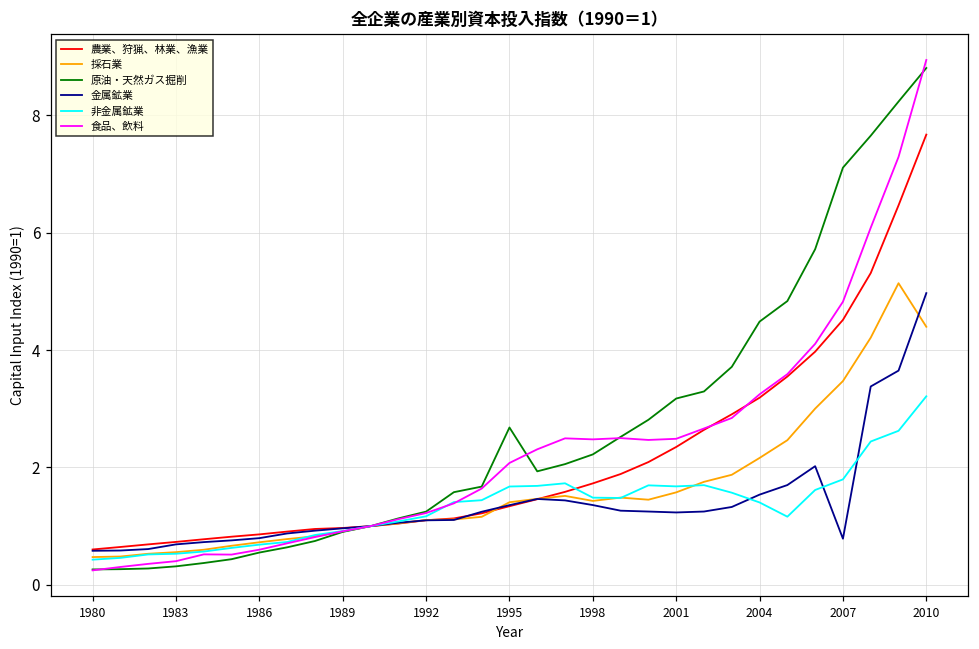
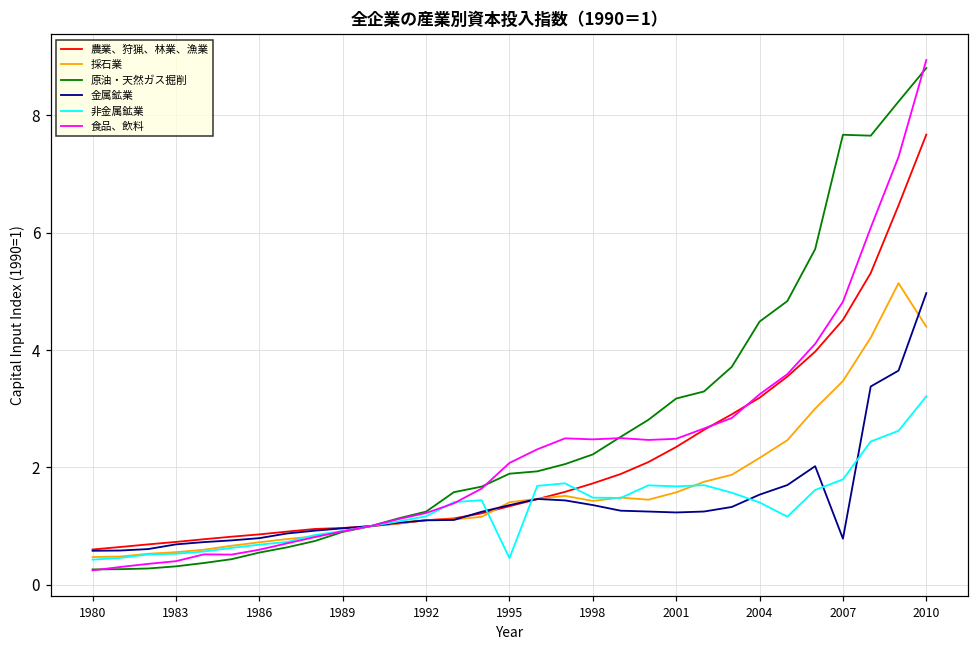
  {
    "農業、狩猟、林業、漁業": {
      "1986": 0.9,
      "1998": 1.7,
      "2001": 2.3,
      "2004": 3.2,
      "2007": 4.5,
      "2010": 7.7
    },
    "採石業": {
      "1995": 1.4,
      "1998": 1.4,
      "2001": 1.6,
      "2004": 2.2,
      "2007": 3.5,
      "2010": 4.4
    },
    "原油・天然ガス掘削": {
      "1983": 0.3,
      "1986": 0.6,
-     "1995": 2.7,
+     "1995": 1.9,
      "1998": 2.2,
      "2001": 3.2,
      "2004": 4.5,
-     "2007": 7.1,
+     "2007": 7.7,
      "2010": 8.8
    },
    "金属鉱業": {
      "1986": 0.8,
      "1998": 1.4,
      "2001": 1.2,
      "2004": 1.5,
      "2007": 0.8,
      "2010": 5.0
    },
    "非金属鉱業": {
      "1992": 1.2,
-     "1995": 1.7,
+     "1995": 0.5,
      "1998": 1.5,
      "2001": 1.7,
      "2004": 1.4,
      "2007": 1.8,
      "2010": 3.2
    },
    "食品、飲料": {
      "1983": 0.4,
      "1986": 0.6,
      "1995": 2.1,
      "1998": 2.5,
      "2001": 2.5,
      "2004": 3.2,
      "2007": 4.8,
      "2010": 8.9
    }
  }
